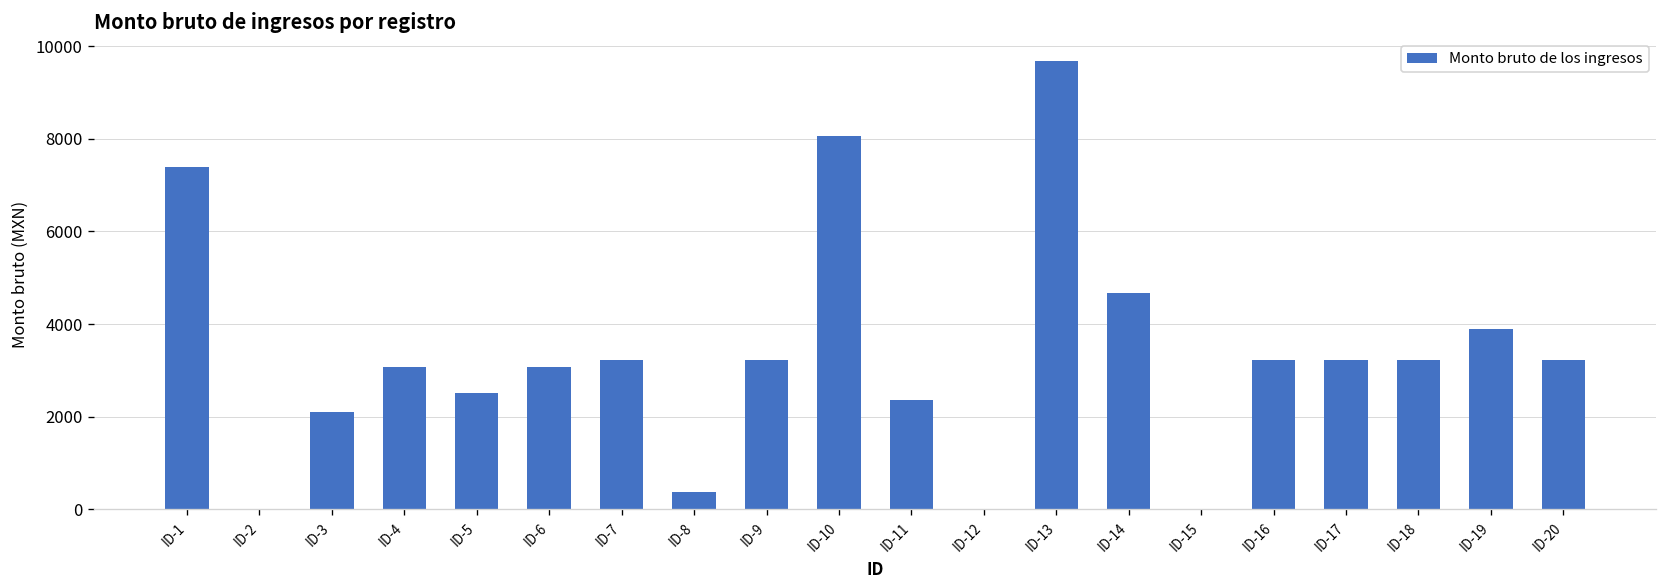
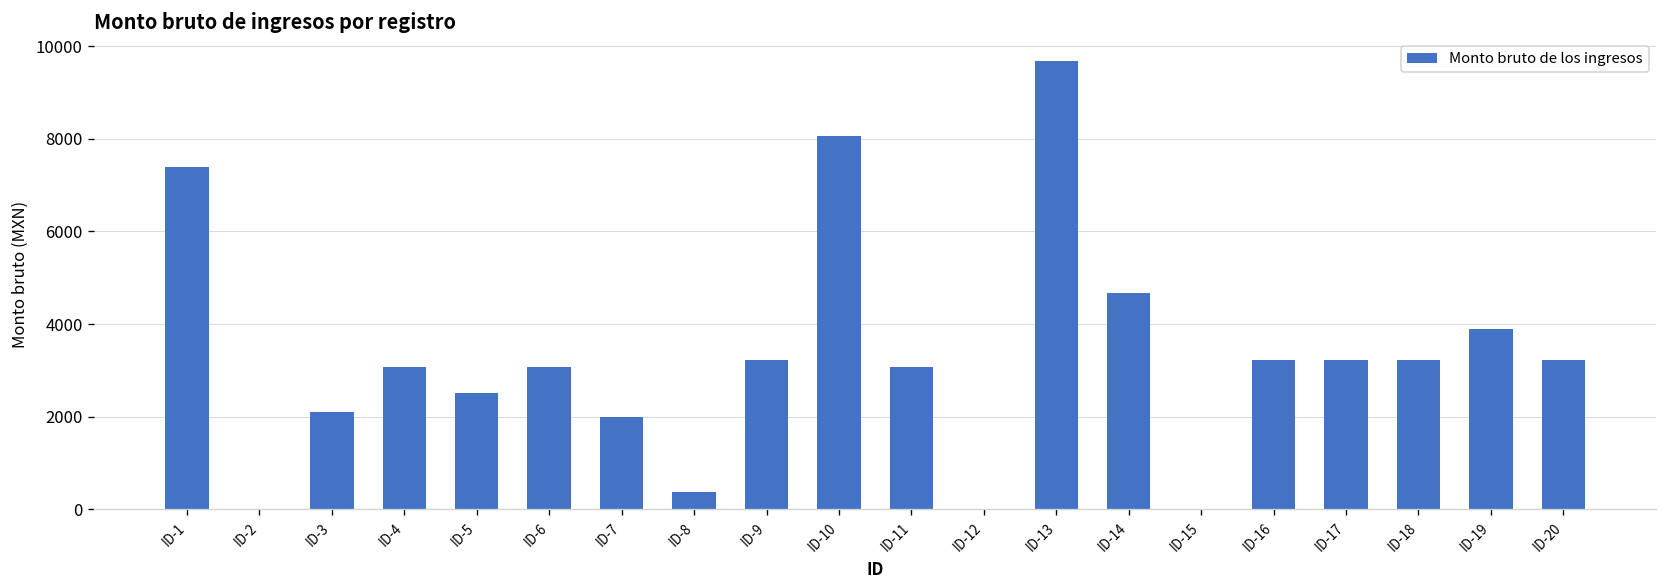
  {
    "ID-1": 7400,
    "ID-2": 0,
    "ID-3": 2100,
    "ID-4": 3100,
    "ID-5": 2500,
    "ID-6": 3100,
-   "ID-7": 3200,
+   "ID-7": 2000,
    "ID-8": 400,
    "ID-9": 3200,
    "ID-10": 8100,
-   "ID-11": 2400,
+   "ID-11": 3100,
    "ID-12": 0,
    "ID-13": 9700,
    "ID-14": 4700,
    "ID-15": 0,
    "ID-16": 3200,
    "ID-17": 3200,
    "ID-18": 3200,
    "ID-19": 3900,
    "ID-20": 3200
  }
